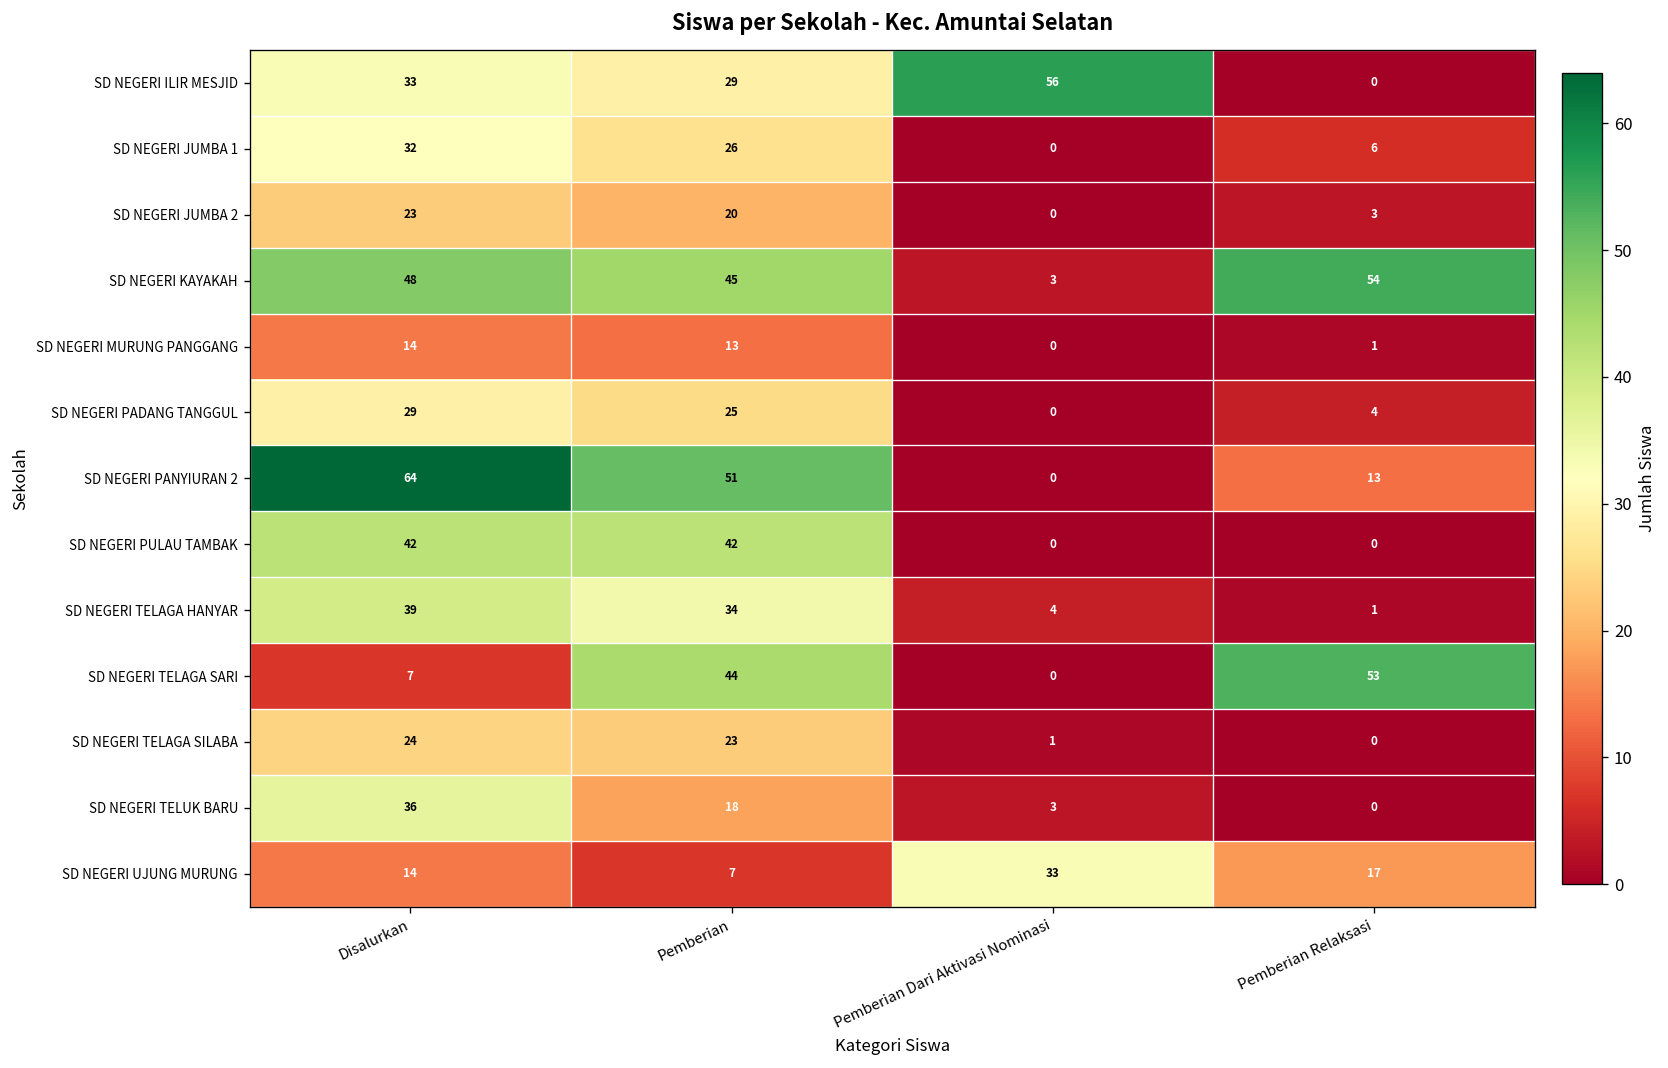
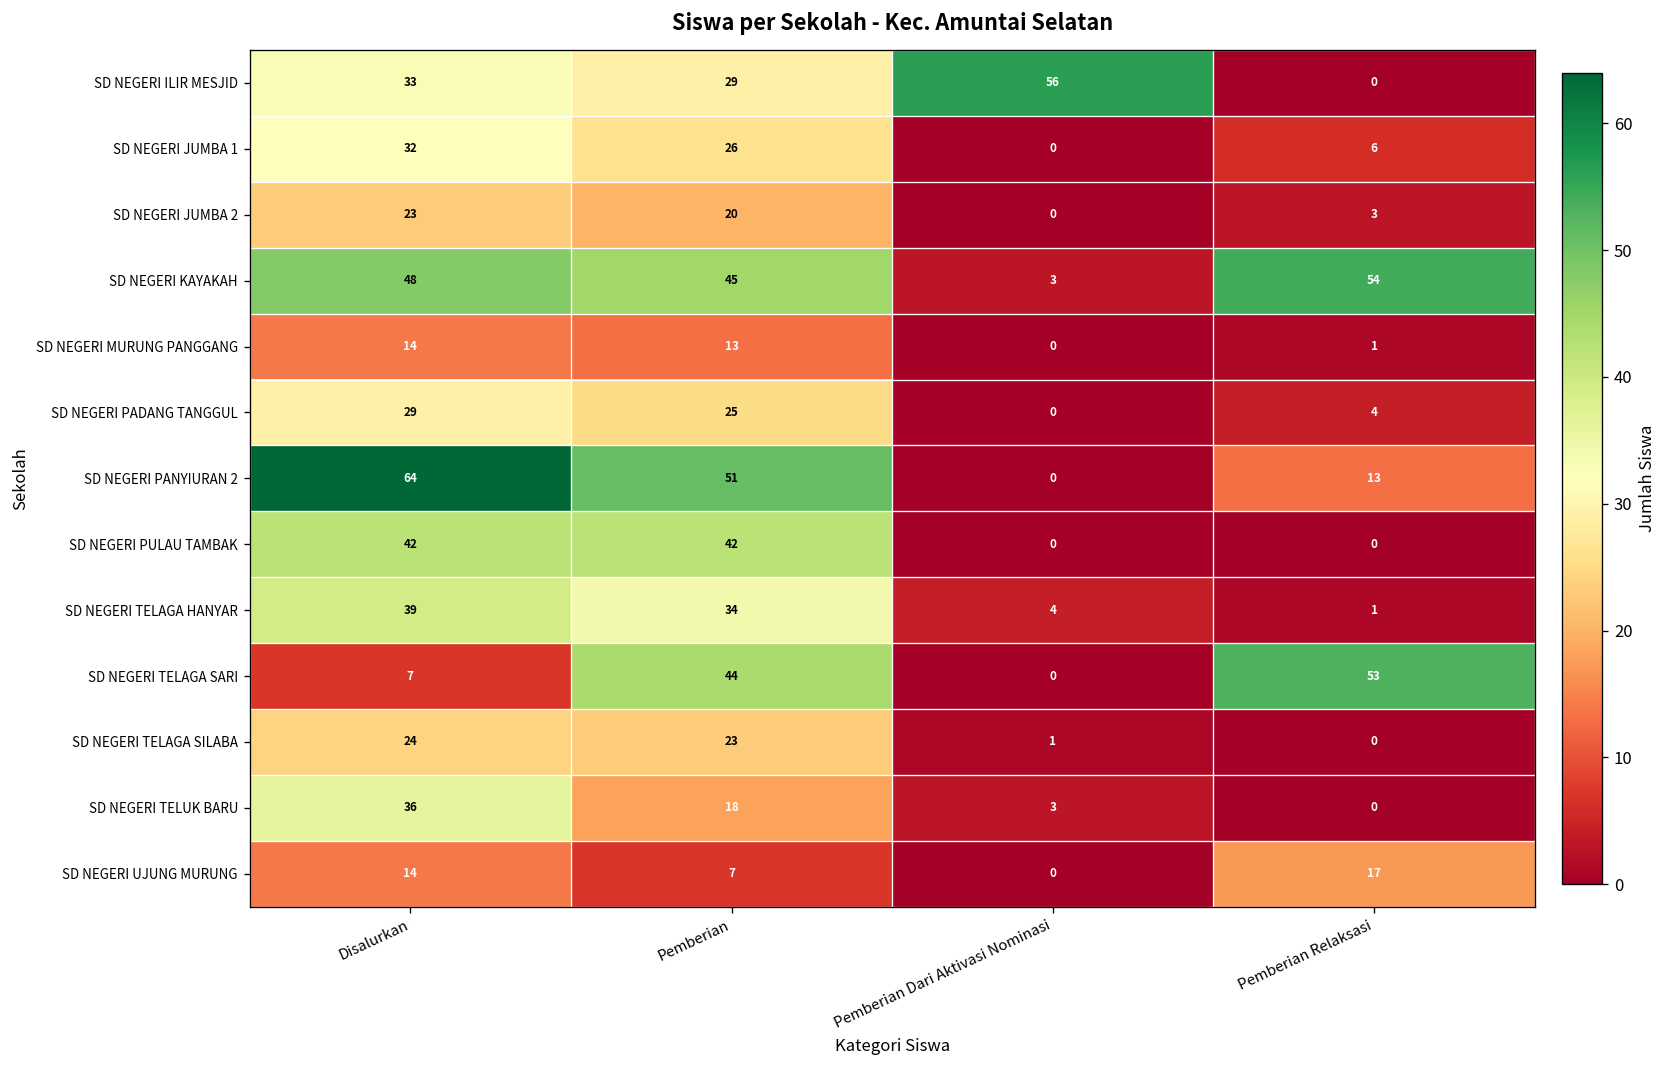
  {
    "SD NEGERI ILIR MESJID": {
      "Disalurkan": 33,
      "Pemberian": 29,
      "Pemberian Dari Aktivasi Nominasi": 56,
      "Pemberian Relaksasi": 0
    },
    "SD NEGERI JUMBA 1": {
      "Disalurkan": 32,
      "Pemberian": 26,
      "Pemberian Dari Aktivasi Nominasi": 0,
      "Pemberian Relaksasi": 6
    },
    "SD NEGERI JUMBA 2": {
      "Disalurkan": 23,
      "Pemberian": 20,
      "Pemberian Dari Aktivasi Nominasi": 0,
      "Pemberian Relaksasi": 3
    },
    "SD NEGERI KAYAKAH": {
      "Disalurkan": 48,
      "Pemberian": 45,
      "Pemberian Dari Aktivasi Nominasi": 3,
      "Pemberian Relaksasi": 54
    },
    "SD NEGERI MURUNG PANGGANG": {
      "Disalurkan": 14,
      "Pemberian": 13,
      "Pemberian Dari Aktivasi Nominasi": 0,
      "Pemberian Relaksasi": 1
    },
    "SD NEGERI PADANG TANGGUL": {
      "Disalurkan": 29,
      "Pemberian": 25,
      "Pemberian Dari Aktivasi Nominasi": 0,
      "Pemberian Relaksasi": 4
    },
    "SD NEGERI PANYIURAN 2": {
      "Disalurkan": 64,
      "Pemberian": 51,
      "Pemberian Dari Aktivasi Nominasi": 0,
      "Pemberian Relaksasi": 13
    },
    "SD NEGERI PULAU TAMBAK": {
      "Disalurkan": 42,
      "Pemberian": 42,
      "Pemberian Dari Aktivasi Nominasi": 0,
      "Pemberian Relaksasi": 0
    },
    "SD NEGERI TELAGA HANYAR": {
      "Disalurkan": 39,
      "Pemberian": 34,
      "Pemberian Dari Aktivasi Nominasi": 4,
      "Pemberian Relaksasi": 1
    },
    "SD NEGERI TELAGA SARI": {
      "Disalurkan": 7,
      "Pemberian": 44,
      "Pemberian Dari Aktivasi Nominasi": 0,
      "Pemberian Relaksasi": 53
    },
    "SD NEGERI TELAGA SILABA": {
      "Disalurkan": 24,
      "Pemberian": 23,
      "Pemberian Dari Aktivasi Nominasi": 1,
      "Pemberian Relaksasi": 0
    },
    "SD NEGERI TELUK BARU": {
      "Disalurkan": 36,
      "Pemberian": 18,
      "Pemberian Dari Aktivasi Nominasi": 3,
      "Pemberian Relaksasi": 0
    },
    "SD NEGERI UJUNG MURUNG": {
      "Disalurkan": 14,
      "Pemberian": 7,
-     "Pemberian Dari Aktivasi Nominasi": 33,
+     "Pemberian Dari Aktivasi Nominasi": 0,
      "Pemberian Relaksasi": 17
    }
  }
